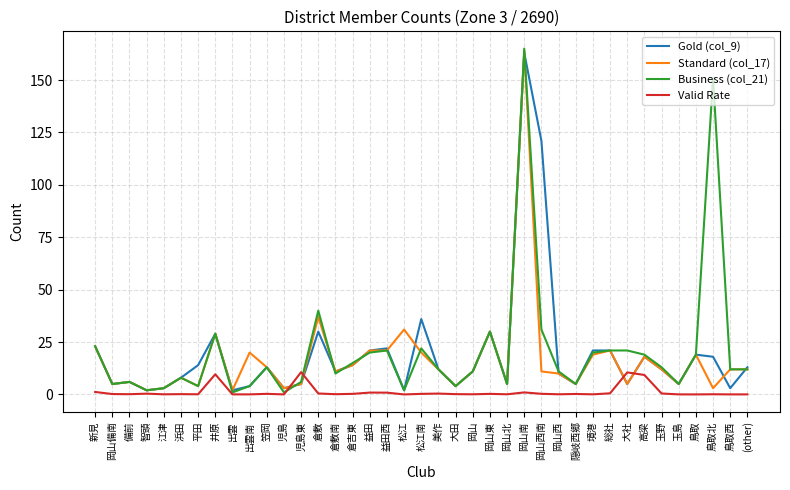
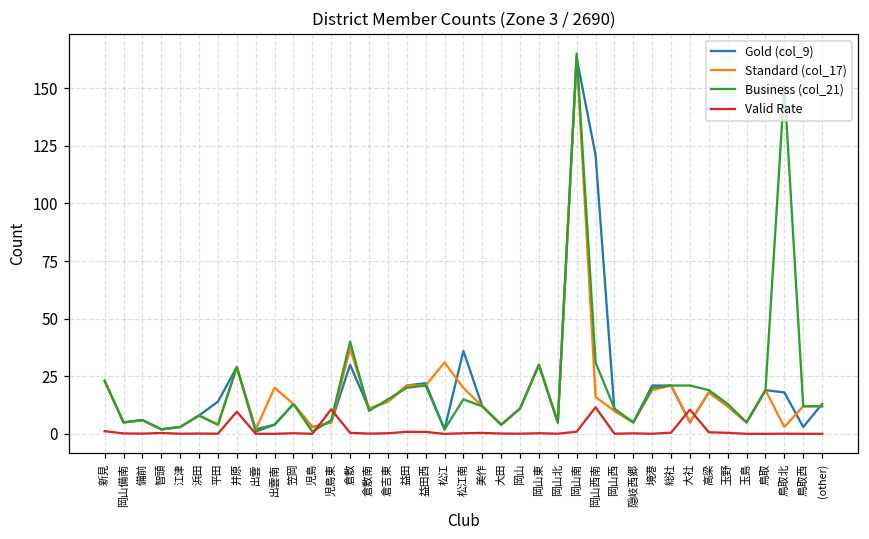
  {
    "Gold (col_9)": {
      "平田": 14,
      "倉敷": 30,
      "松江南": 36,
      "岡山西南": 121,
      "鳥取北": 18,
      "鳥取西": 3
    },
    "Standard (col_17)": {
      "出雲南": 20,
      "倉敷": 37,
      "松江": 31,
      "松江南": 20,
-     "岡山西南": 11,
+     "岡山西南": 16,
      "鳥取北": 3
    },
    "Business (col_21)": {
      "倉敷": 40,
-     "松江南": 22,
+     "松江南": 15,
      "岡山西南": 31,
      "大社": 21
    },
    "Valid Rate": {
      "新見": 1,
      "岡山備南": 0,
      "備前": 0,
      "智頭": 0,
      "江津": 0,
      "浜田": 0,
      "平田": 0,
      "井原": 10,
      "出雲南": 0,
      "笠岡": 0,
      "児島東": 11,
      "倉敷": 0,
      "倉敷南": 0,
      "倉吉東": 0,
      "益田": 1,
      "益田西": 1,
      "松江": 0,
      "松江南": 0,
      "美作": 0,
      "大田": 0,
      "岡山": 0,
      "岡山東": 0,
      "岡山北": 0,
      "岡山南": 1,
-     "岡山西南": 0,
+     "岡山西南": 12,
      "岡山西": 0,
      "隠岐西郷": 0,
      "境港": 0,
      "総社": 1,
      "大社": 11,
-     "高梁": 9,
+     "高梁": 1,
      "玉野": 0,
      "玉島": 0,
      "鳥取": 0,
      "鳥取北": 0,
      "鳥取西": 0,
      "(other)": 0
    }
  }
